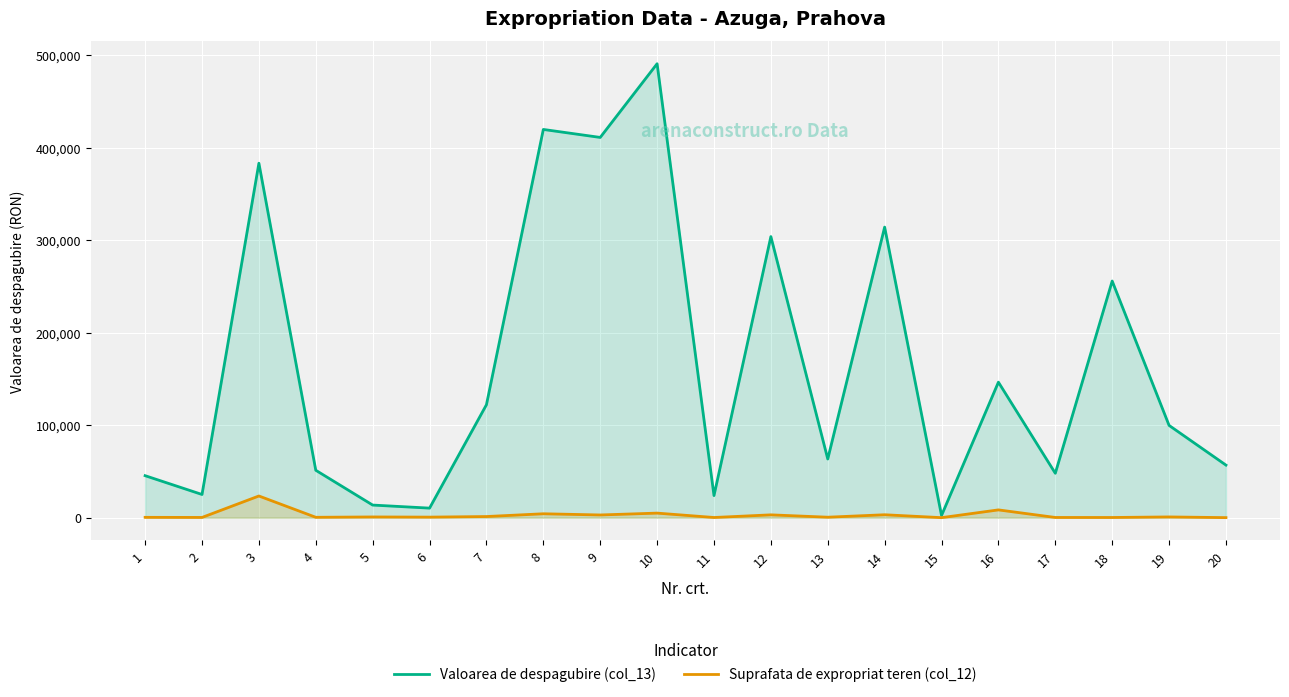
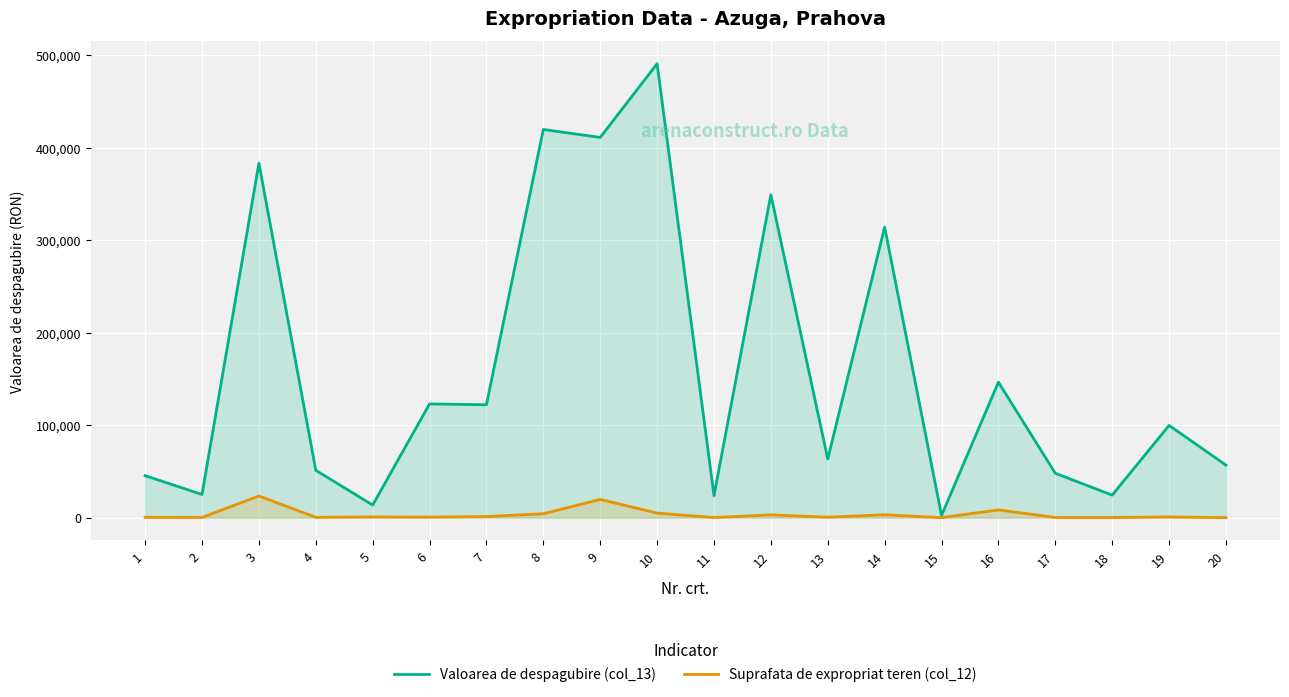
  {
    "Valoarea de despagubire (col_13)": {
      "1": "50,000",
      "2": "30,000",
      "3": "380,000",
      "4": "50,000",
      "5": "10,000",
-     "6": "10,000",
+     "6": "120,000",
      "7": "120,000",
      "8": "420,000",
      "9": "410,000",
      "10": "490,000",
      "11": "20,000",
-     "12": "300,000",
+     "12": "350,000",
      "13": "60,000",
      "14": "310,000",
      "16": "150,000",
      "17": "50,000",
-     "18": "260,000",
+     "18": "20,000",
      "19": "100,000",
      "20": "60,000"
    },
    "Suprafata de expropriat teren (col_12)": {
      "1": "0",
      "2": "0",
      "3": "20,000",
      "4": "0",
      "5": "0",
      "6": "0",
      "7": "0",
      "8": "0",
-     "9": "0",
+     "9": "20,000",
      "10": "0",
      "11": "0",
      "12": "0",
      "13": "0",
      "14": "0",
      "16": "10,000",
      "17": "0",
      "18": "0",
      "19": "0",
      "20": "0"
    }
  }
